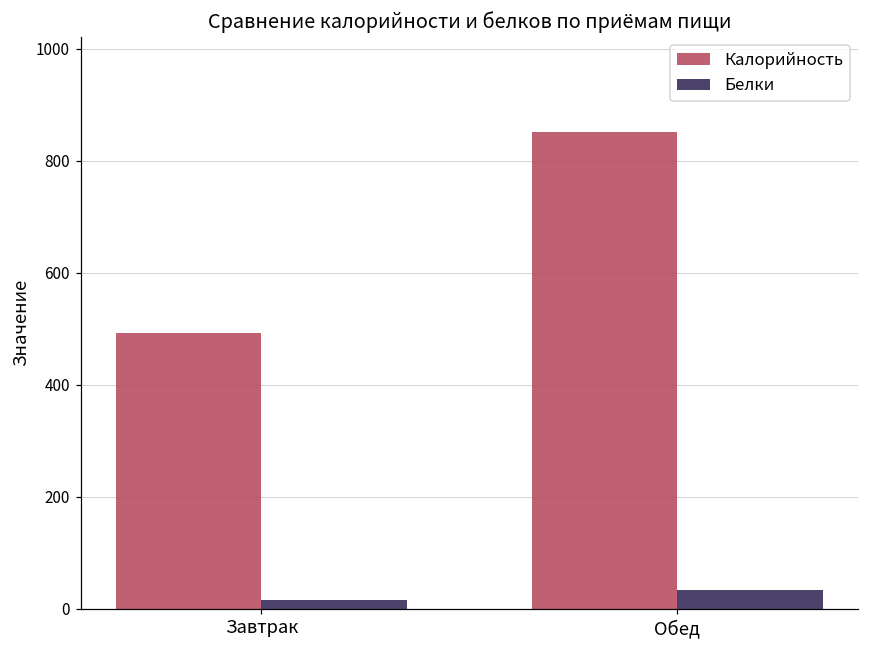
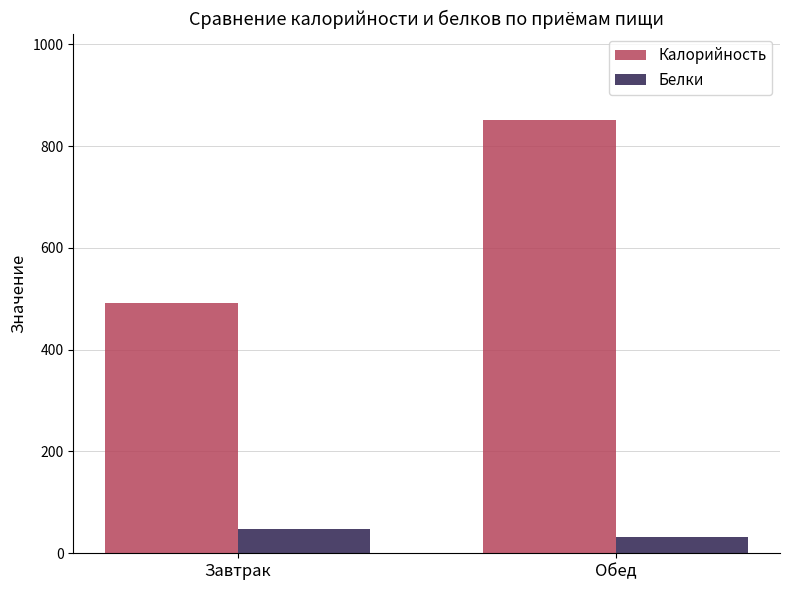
  {
    "Калорийность": {
      "Завтрак": 490,
      "Обед": 850
    },
    "Белки": {
-     "Завтрак": 20,
+     "Завтрак": 50,
      "Обед": 30
    }
  }
